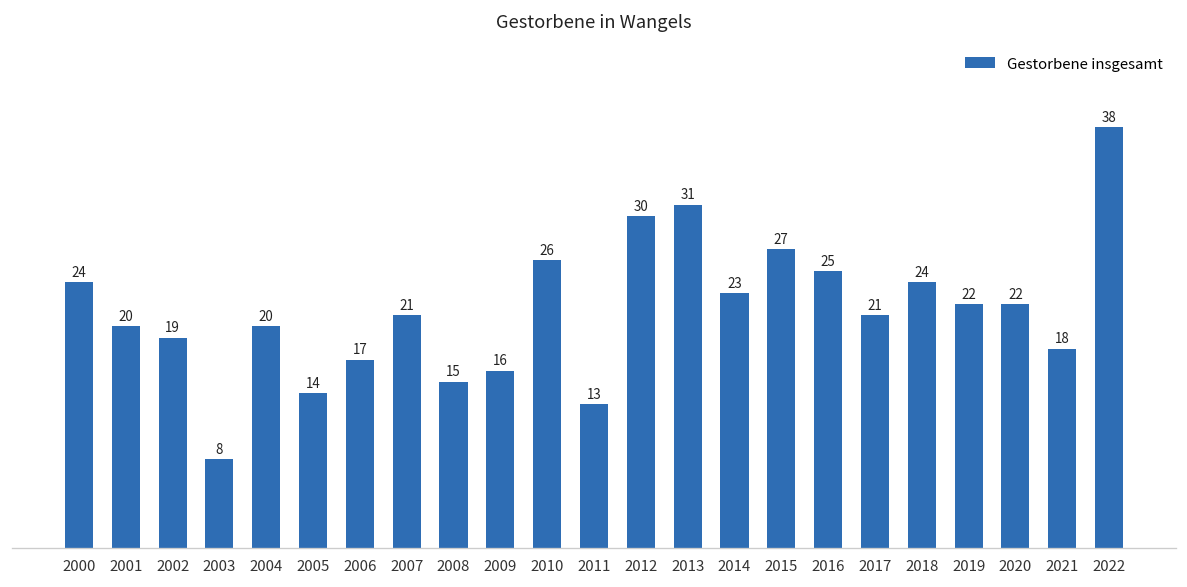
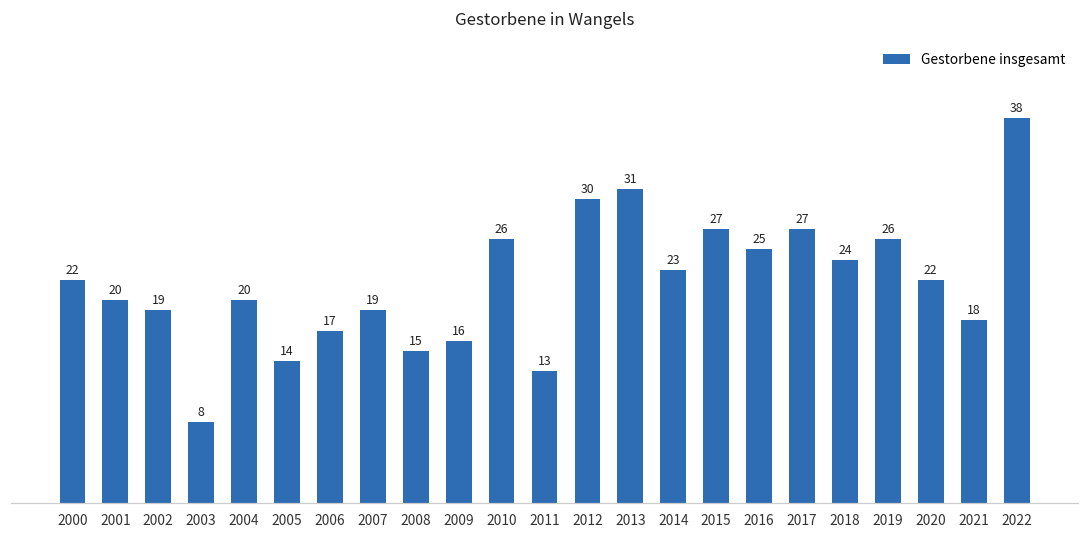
  {
-   "2000": 24,
+   "2000": 22,
    "2001": 20,
    "2002": 19,
    "2003": 8,
    "2004": 20,
    "2005": 14,
    "2006": 17,
-   "2007": 21,
+   "2007": 19,
    "2008": 15,
    "2009": 16,
    "2010": 26,
    "2011": 13,
    "2012": 30,
    "2013": 31,
    "2014": 23,
    "2015": 27,
    "2016": 25,
-   "2017": 21,
+   "2017": 27,
    "2018": 24,
-   "2019": 22,
+   "2019": 26,
    "2020": 22,
    "2021": 18,
    "2022": 38
  }
